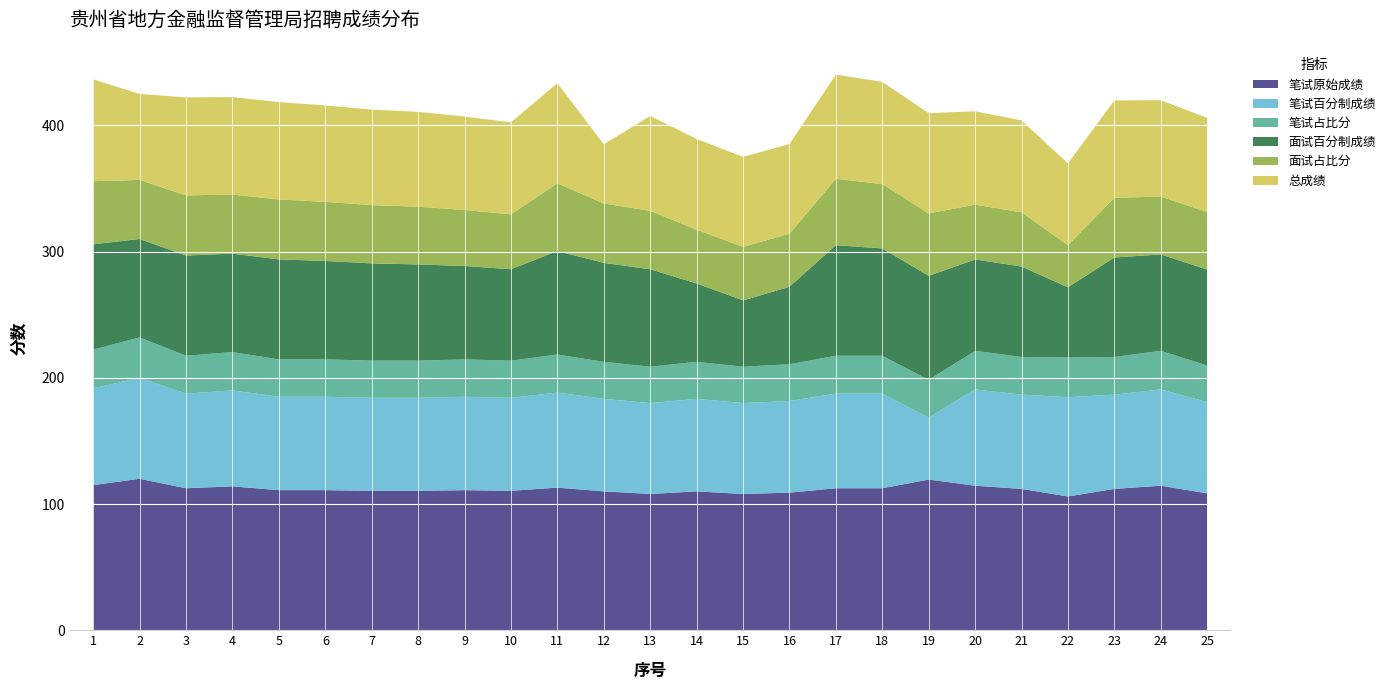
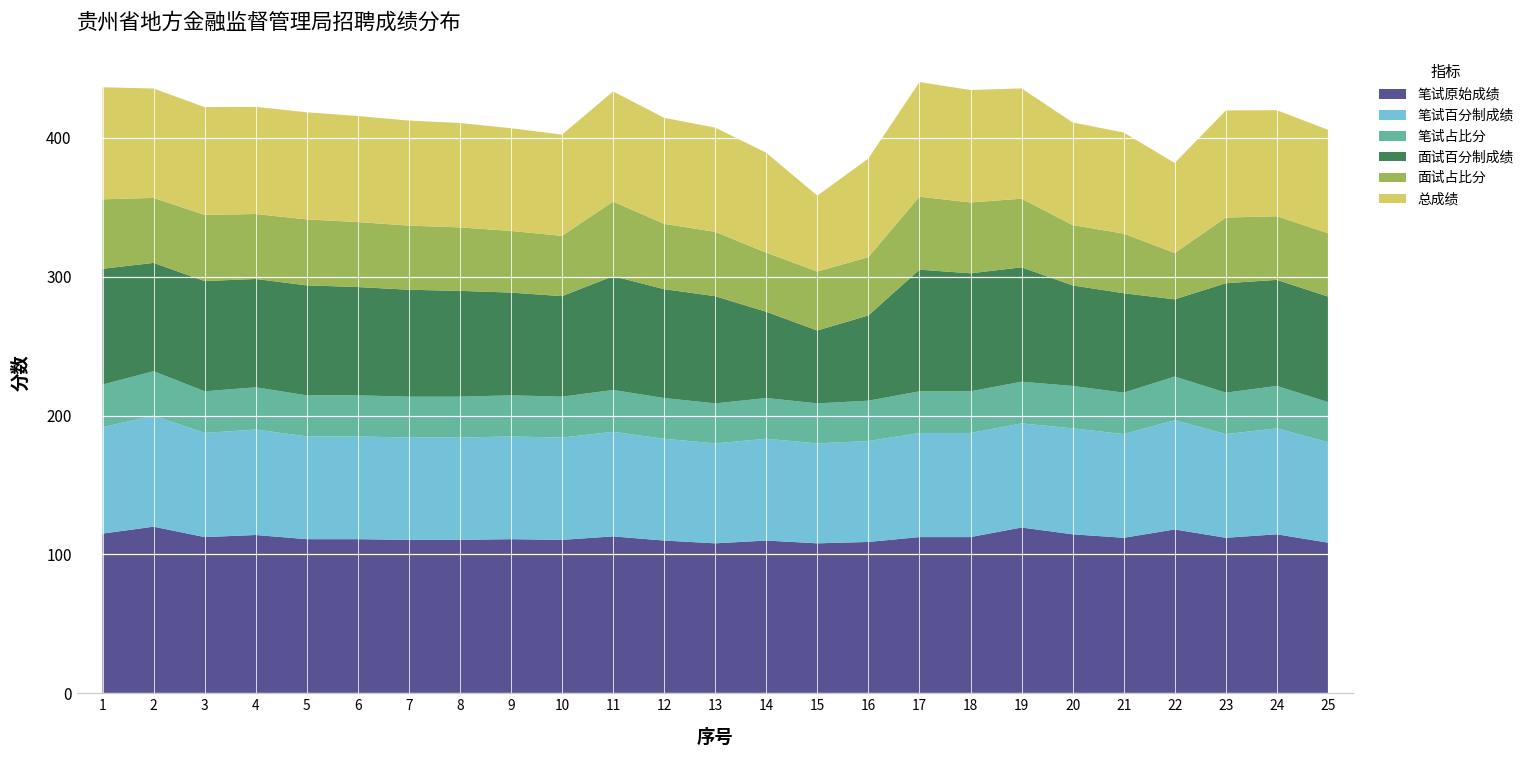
  {
    "笔试原始成绩": {
      "1": 115,
      "2": 120,
      "3": 113,
      "4": 114,
      "5": 111,
      "6": 111,
      "7": 111,
      "8": 111,
      "9": 111,
      "10": 111,
      "11": 113,
      "12": 110,
      "13": 108,
      "14": 110,
      "15": 108,
      "16": 109,
      "17": 113,
      "18": 113,
      "19": 119,
      "20": 115,
      "21": 112,
-     "22": 106,
+     "22": 118,
      "23": 112,
      "24": 115,
      "25": 109
    },
    "笔试百分制成绩": {
      "1": 77,
      "2": 80,
      "3": 75,
      "4": 76,
      "5": 74,
      "6": 74,
      "7": 74,
      "8": 74,
      "9": 74,
      "10": 74,
      "11": 75,
      "12": 73,
      "13": 72,
      "14": 73,
      "15": 72,
      "16": 73,
      "17": 75,
      "18": 75,
-     "19": 49,
+     "19": 75,
      "20": 76,
      "21": 75,
      "22": 79,
      "23": 75,
      "24": 76,
      "25": 72
    },
    "笔试占比分": {
      "1": 31,
      "2": 32,
      "3": 30,
      "4": 30,
      "5": 30,
      "6": 30,
      "7": 29,
      "8": 29,
      "9": 30,
      "10": 29,
      "11": 30,
      "12": 29,
      "13": 29,
      "14": 29,
      "15": 29,
      "16": 29,
      "17": 30,
      "18": 30,
      "19": 30,
      "20": 31,
      "21": 30,
      "22": 31,
      "23": 30,
      "24": 31,
      "25": 29
    },
    "面试百分制成绩": {
      "1": 83,
      "2": 78,
      "3": 79,
      "4": 78,
      "5": 79,
      "6": 78,
      "7": 77,
      "8": 76,
      "9": 74,
      "10": 72,
      "11": 82,
      "12": 78,
      "13": 77,
      "14": 62,
      "15": 53,
      "16": 61,
      "17": 88,
      "18": 85,
      "19": 82,
      "20": 72,
      "21": 72,
      "22": 56,
      "23": 79,
      "24": 76,
      "25": 76
    },
    "面试占比分": {
      "1": 50,
      "2": 47,
      "3": 48,
      "4": 47,
      "5": 48,
      "6": 47,
      "7": 46,
      "8": 46,
      "9": 44,
      "10": 43,
      "11": 54,
      "12": 47,
      "13": 46,
      "14": 43,
      "15": 42,
      "16": 42,
      "17": 53,
      "18": 51,
      "19": 49,
      "20": 43,
      "21": 43,
      "22": 33,
      "23": 47,
      "24": 46,
      "25": 46
    },
    "总成绩": {
      "1": 81,
-     "2": 68,
+     "2": 79,
      "3": 78,
      "4": 77,
      "5": 77,
      "6": 76,
      "7": 76,
      "8": 75,
      "9": 74,
      "10": 73,
      "11": 79,
-     "12": 47,
+     "12": 76,
      "13": 75,
      "14": 72,
-     "15": 71,
+     "15": 55,
      "16": 71,
      "17": 83,
      "18": 81,
      "19": 79,
      "20": 74,
      "21": 73,
      "22": 65,
      "23": 77,
      "24": 76,
      "25": 75
    }
  }
